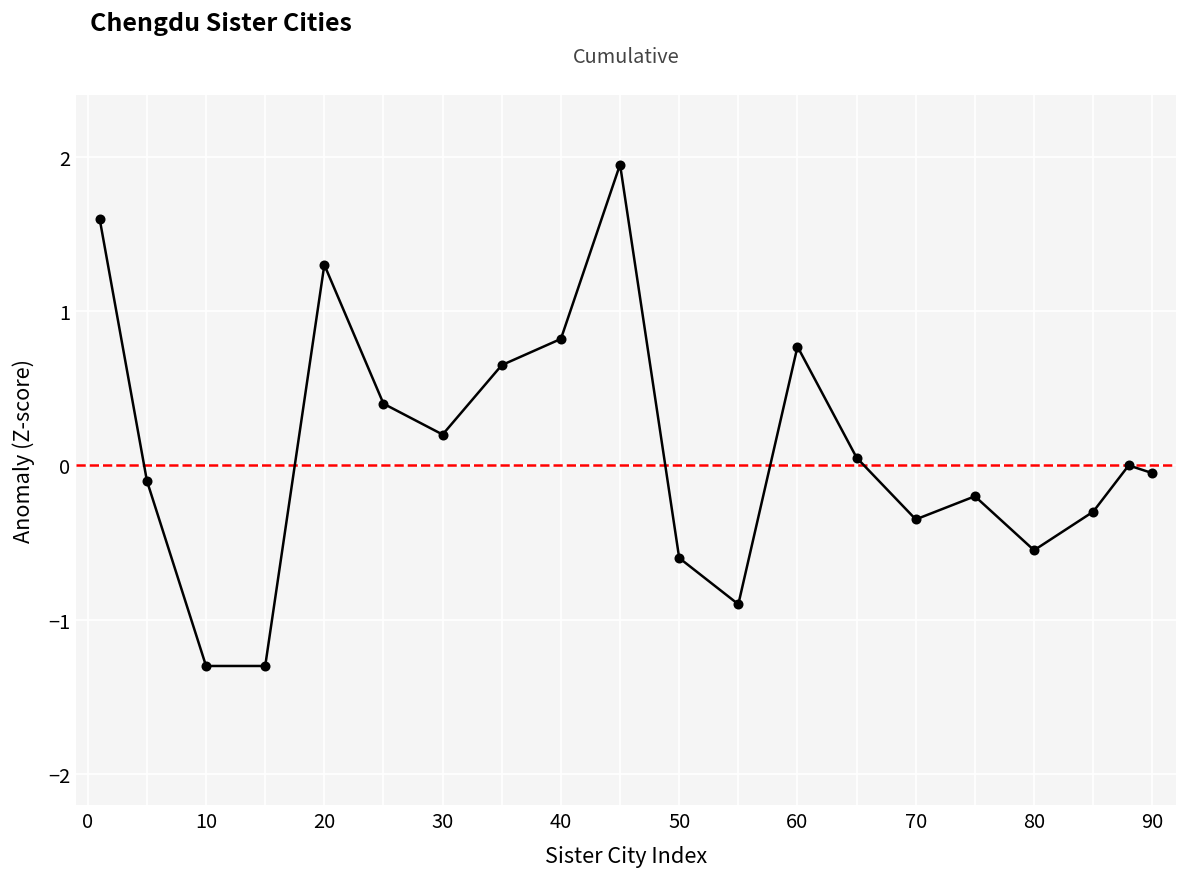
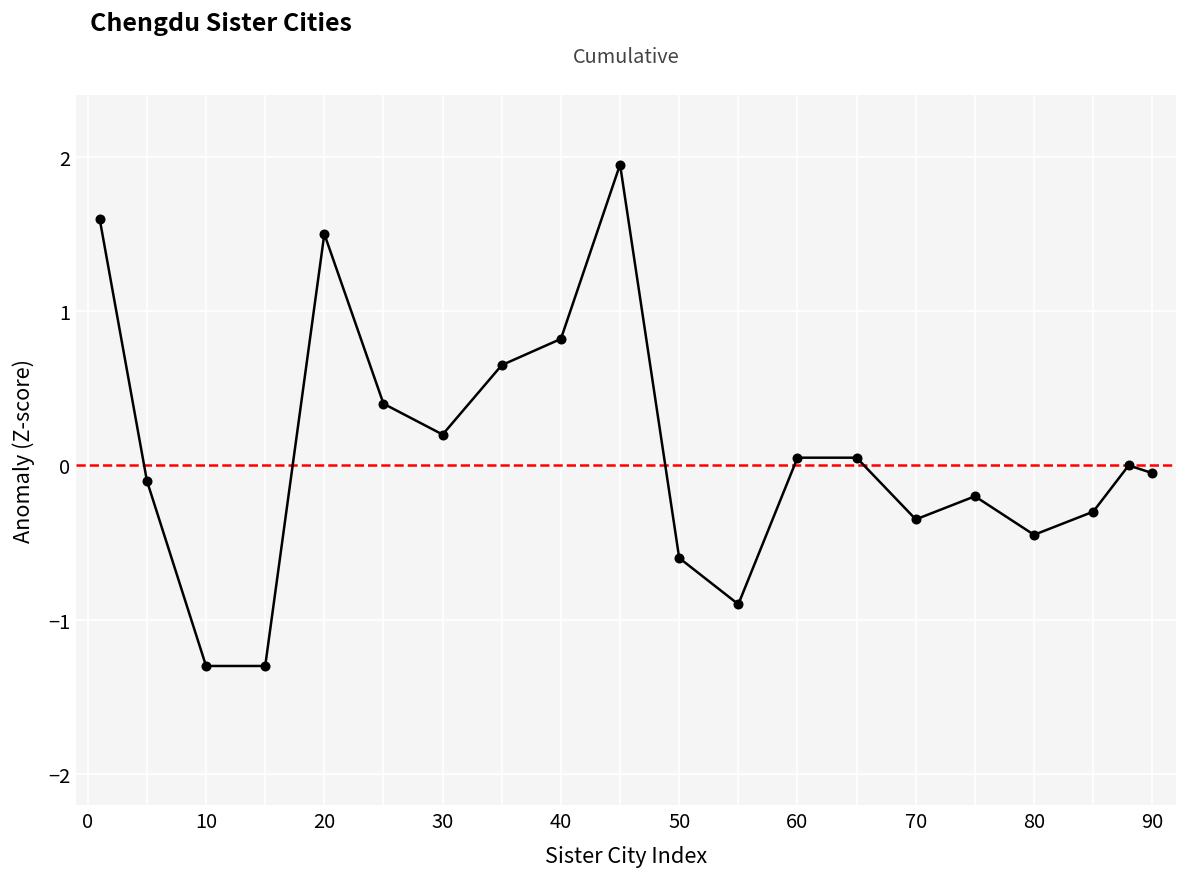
  {
    "10": -1.30,
-   "20": 1.3,
+   "20": 1.5,
    "30": 0.20,
    "40": 0.82,
    "50": -0.60,
-   "60": 0.77,
+   "60": 0.05,
    "70": -0.35,
-   "80": -0.55,
+   "80": -0.45,
    "90": -0.05
  }
